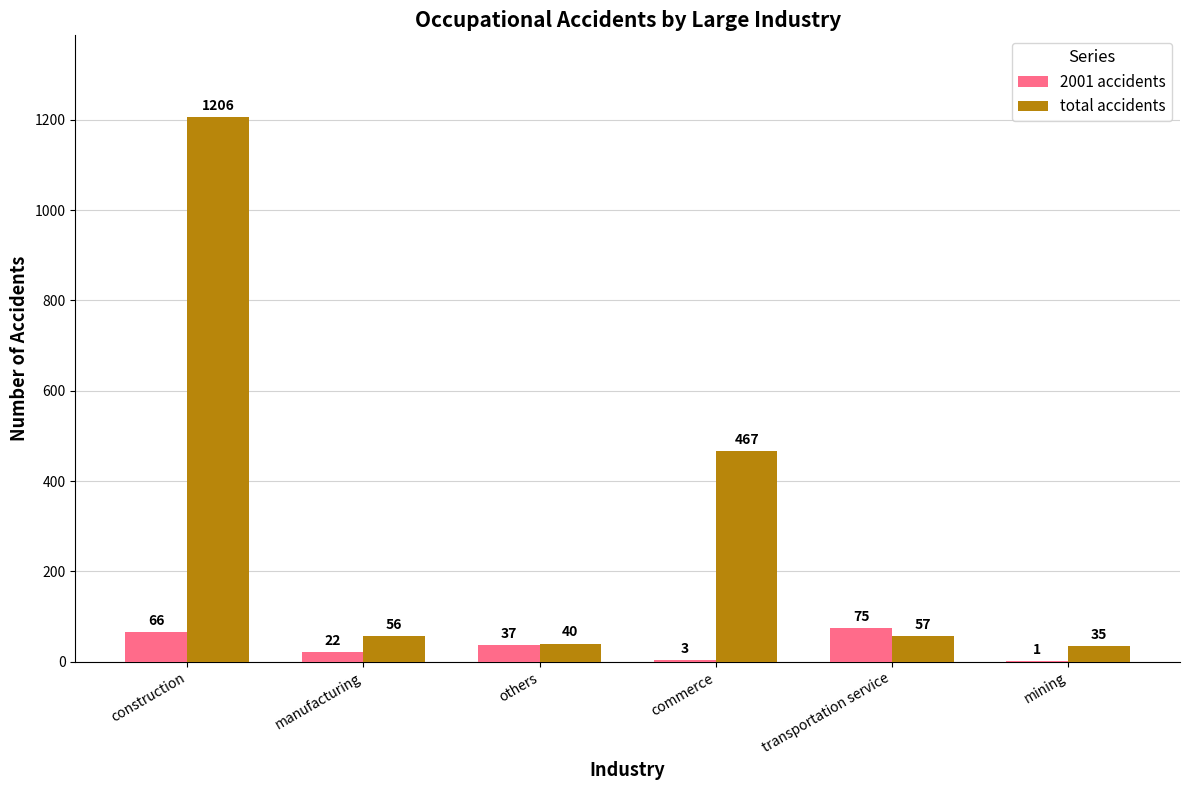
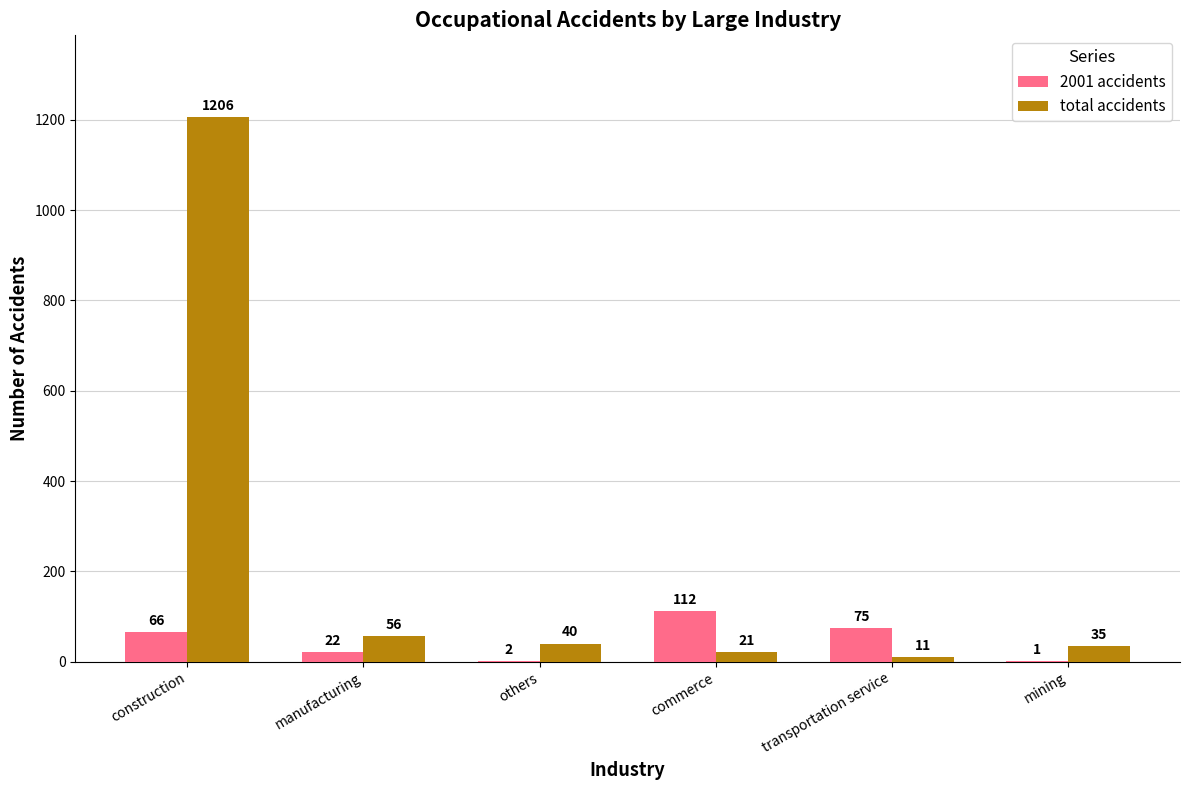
  {
    "2001 accidents": {
      "construction": 66,
      "manufacturing": 22,
-     "others": 37,
-     "commerce": 3,
+     "others": 2,
+     "commerce": 112,
      "transportation service": 75,
      "mining": 1
    },
    "total accidents": {
      "construction": 1206,
      "manufacturing": 56,
      "others": 40,
-     "commerce": 467,
-     "transportation service": 57,
+     "commerce": 21,
+     "transportation service": 11,
      "mining": 35
    }
  }
